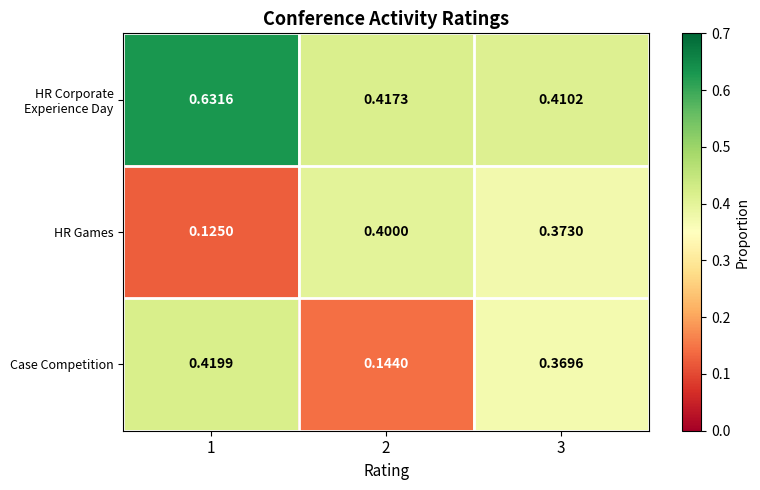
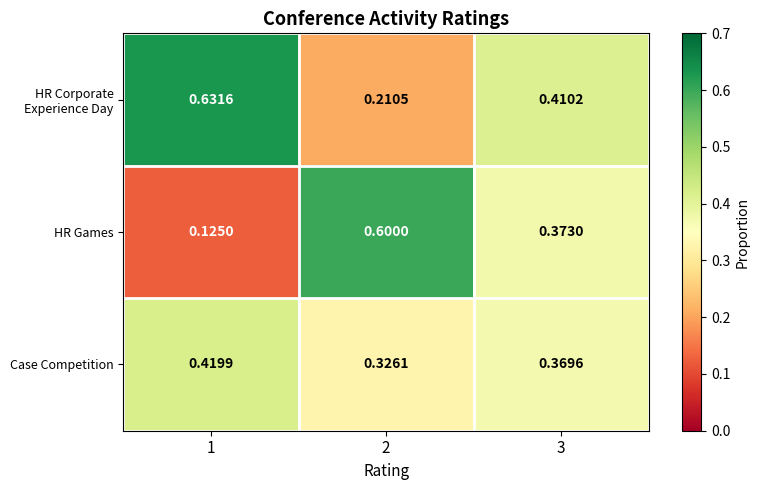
  {
    "HR Corporate Experience Day": {
      "1": 0.6316,
-     "2": 0.4173,
+     "2": 0.2105,
      "3": 0.4102
    },
    "HR Games": {
      "1": 0.1250,
-     "2": 0.4000,
+     "2": 0.6000,
      "3": 0.3730
    },
    "Case Competition": {
      "1": 0.4199,
-     "2": 0.1440,
+     "2": 0.3261,
      "3": 0.3696
    }
  }
